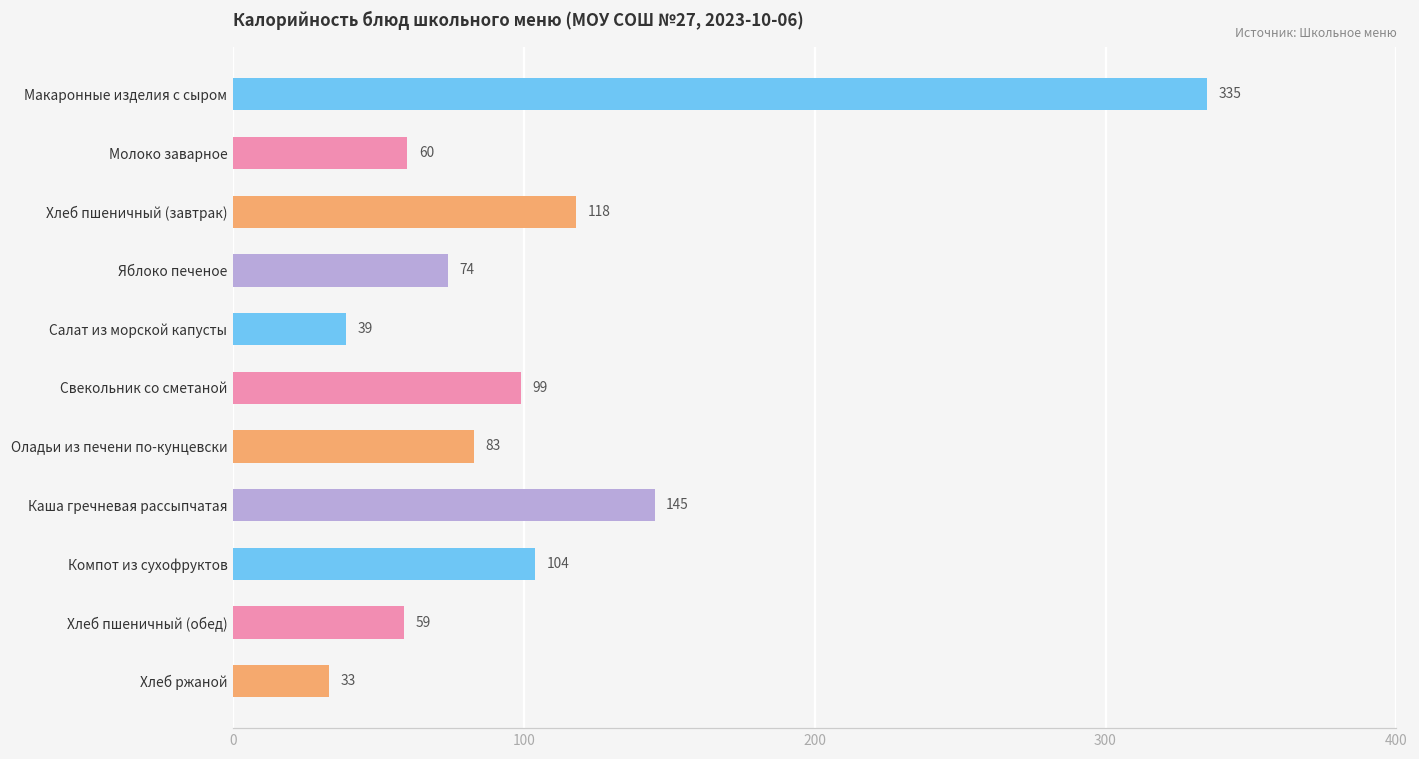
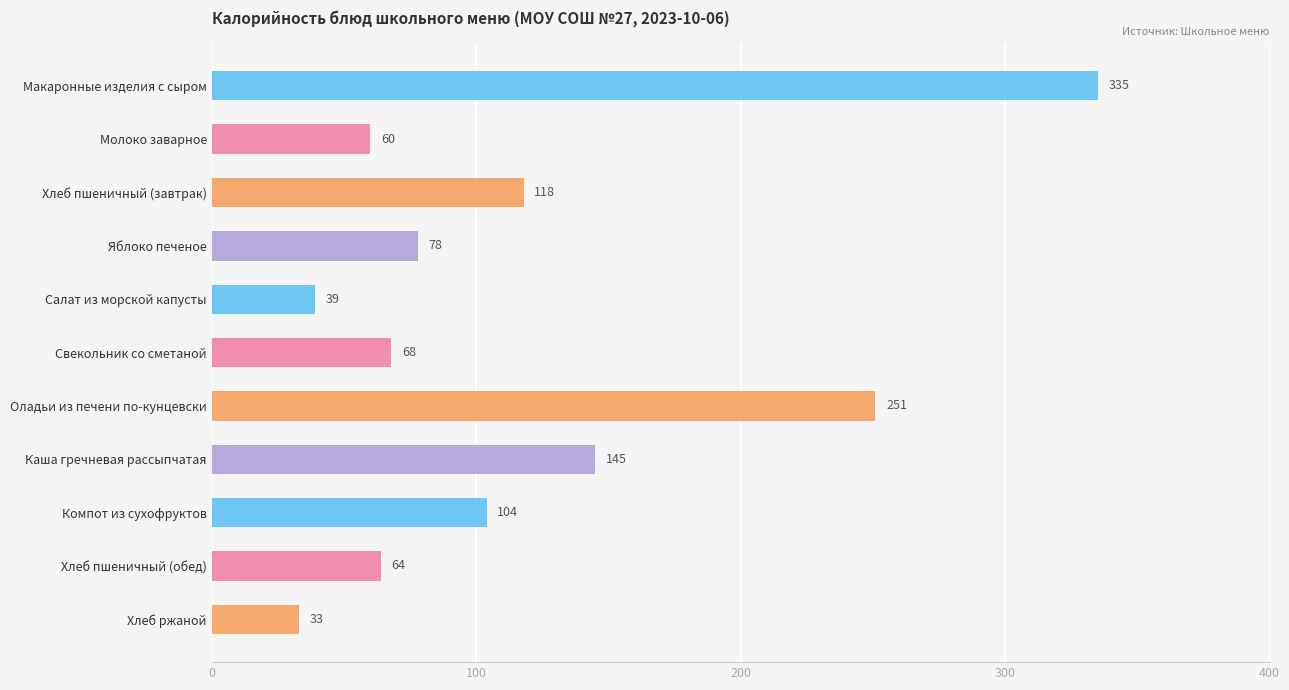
  {
    "Макаронные изделия с сыром": 335,
    "Молоко заварное": 60,
    "Хлеб пшеничный (завтрак)": 118,
-   "Яблоко печеное": 74,
+   "Яблоко печеное": 78,
    "Салат из морской капусты": 39,
-   "Свекольник со сметаной": 99,
-   "Оладьи из печени по-кунцевски": 83,
+   "Свекольник со сметаной": 68,
+   "Оладьи из печени по-кунцевски": 251,
    "Каша гречневая рассыпчатая": 145,
    "Компот из сухофруктов": 104,
-   "Хлеб пшеничный (обед)": 59,
+   "Хлеб пшеничный (обед)": 64,
    "Хлеб ржаной": 33
  }
